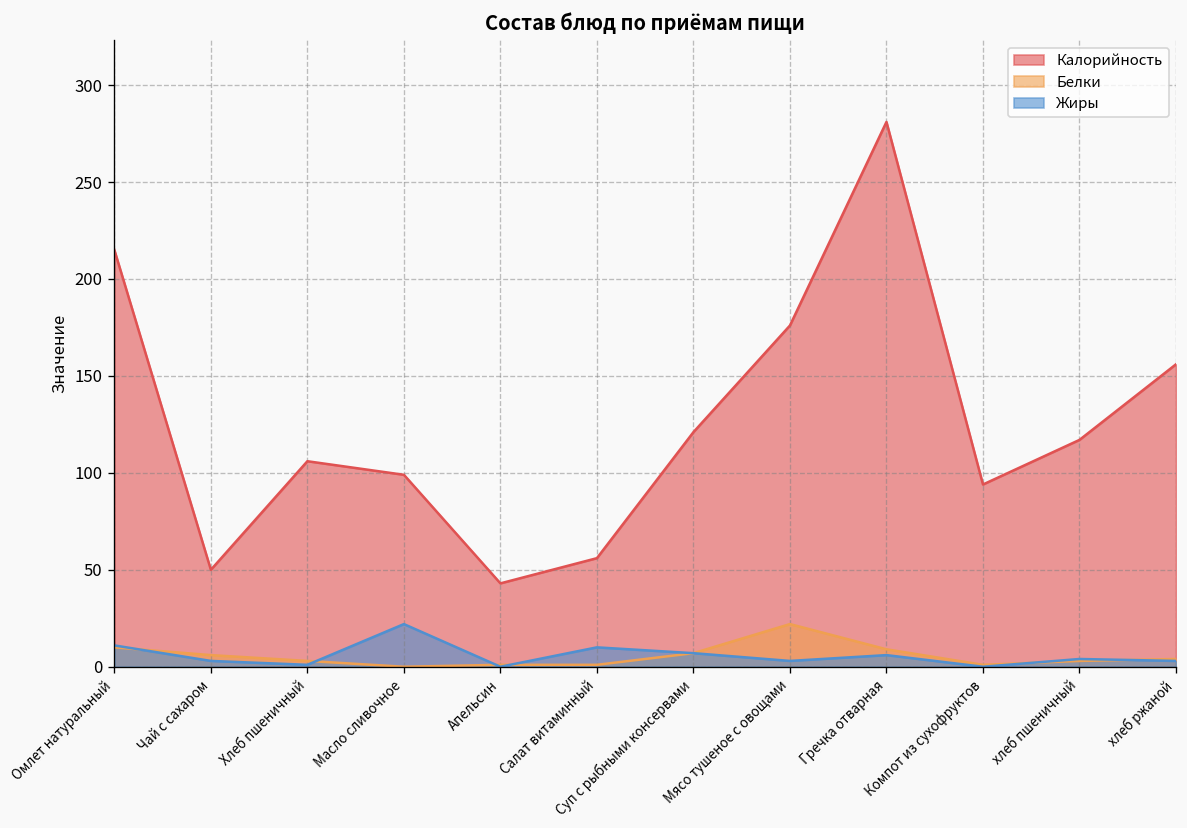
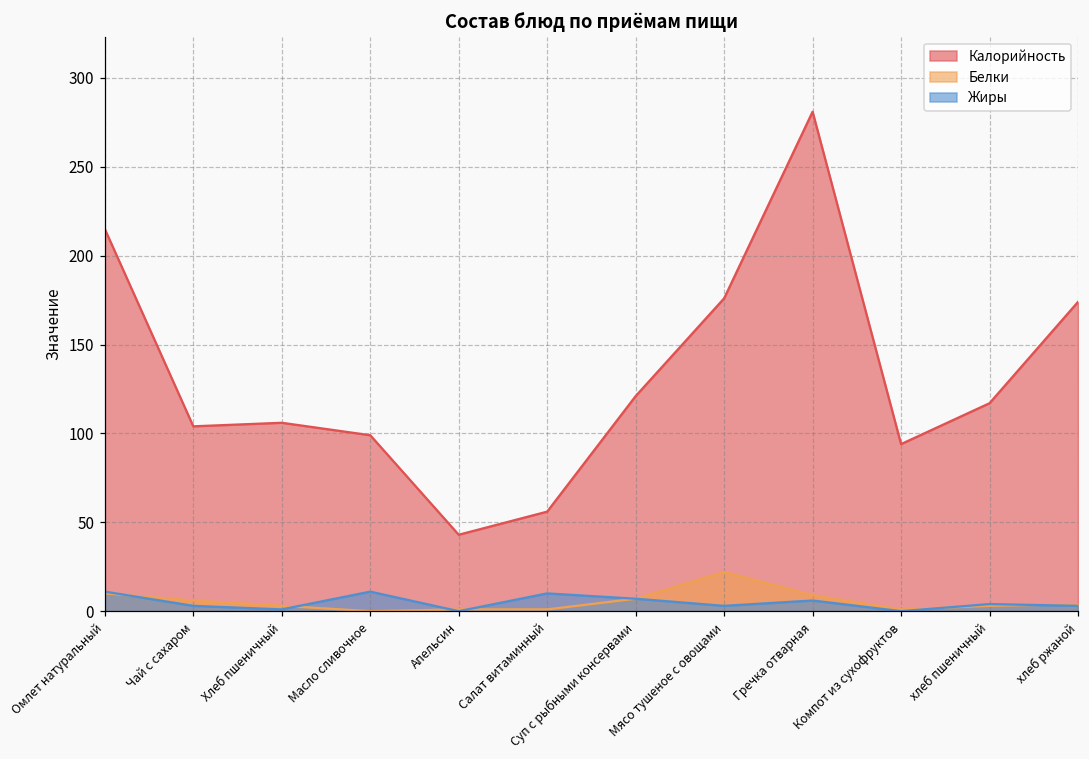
  {
    "Калорийность": {
      "Омлет натуральный": 215,
-     "Чай с сахаром": 50,
+     "Чай с сахаром": 104,
      "Хлеб пшеничный": 106,
      "Масло сливочное": 99,
      "Апельсин": 43,
      "Салат витаминный": 56,
      "Суп с рыбными консервами": 121,
      "Мясо тушеное с овощами": 176,
      "Гречка отварная": 281,
      "Компот из сухофруктов": 94,
      "хлеб пшеничный": 117,
-     "хлеб ржаной": 156
+     "хлеб ржаной": 174
    },
    "Белки": {
      "Чай с сахаром": 6,
      "Хлеб пшеничный": 3,
      "Масло сливочное": 0,
      "Салат витаминный": 1,
      "Мясо тушеное с овощами": 22,
      "Гречка отварная": 9
    },
    "Жиры": {
      "Чай с сахаром": 3,
      "Хлеб пшеничный": 1,
-     "Масло сливочное": 22,
+     "Масло сливочное": 11,
      "Салат витаминный": 10,
      "Мясо тушеное с овощами": 3,
      "Гречка отварная": 6
    }
  }
